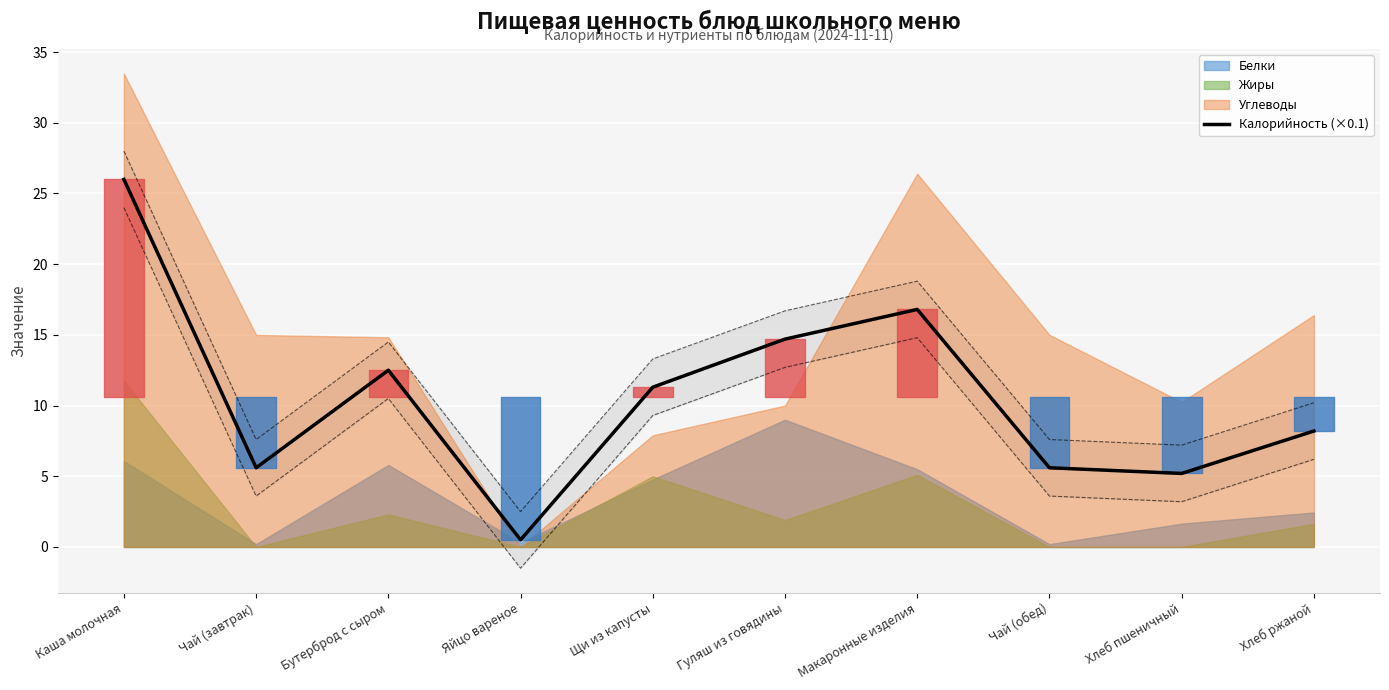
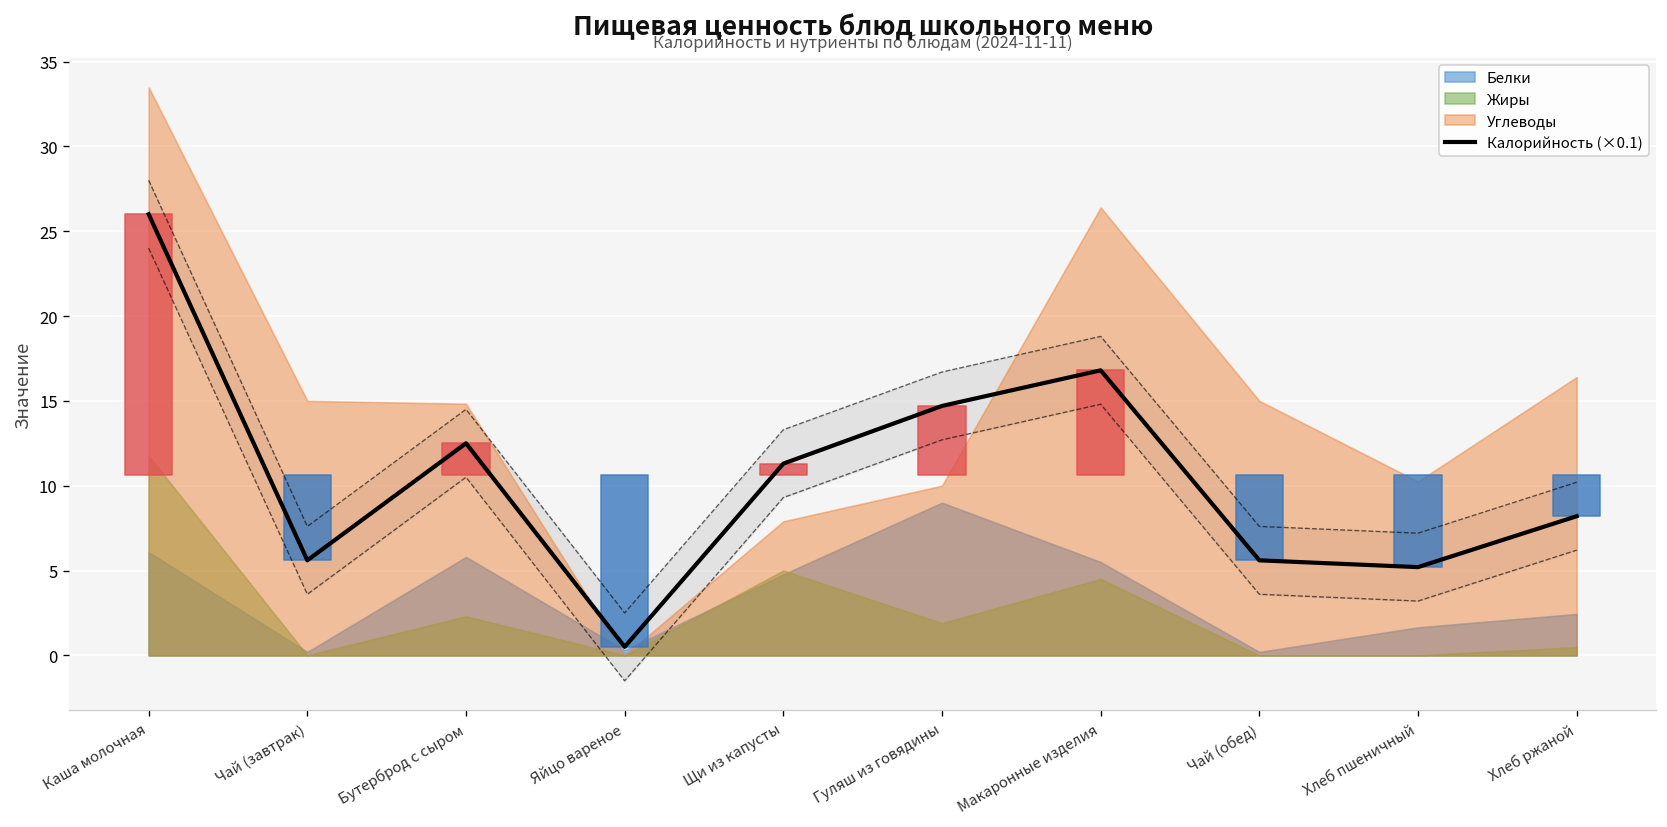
  {
    "Жиры": {
      "Каша молочная": 11.8,
      "Чай (завтрак)": 0.0,
      "Бутерброд с сыром": 2.3,
      "Щи из капусты": 5.0,
      "Гуляш из говядины": 1.9,
-     "Макаронные изделия": 5.1,
+     "Макаронные изделия": 4.5,
      "Чай (обед)": 0.0,
      "Хлеб пшеничный": 0.0,
-     "Хлеб ржаной": 1.6
+     "Хлеб ржаной": 0.5
    }
  }
